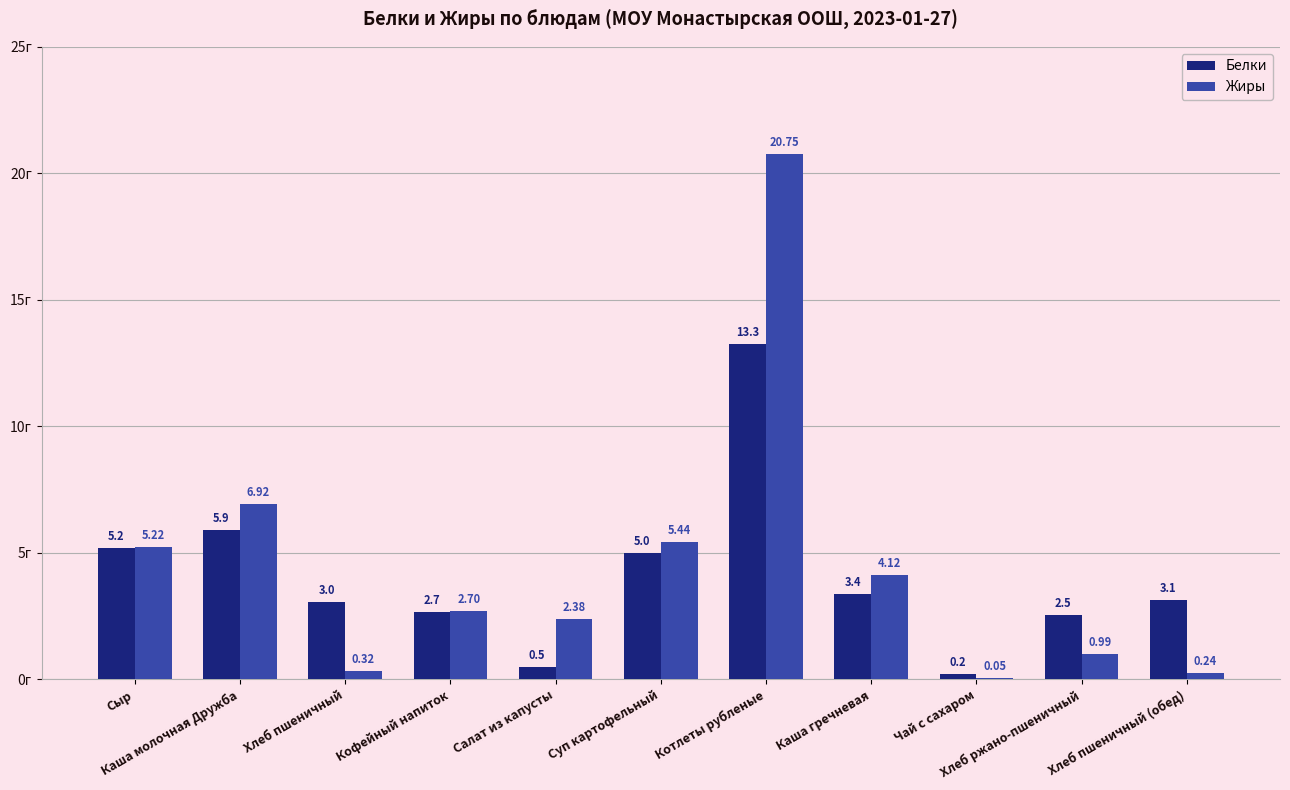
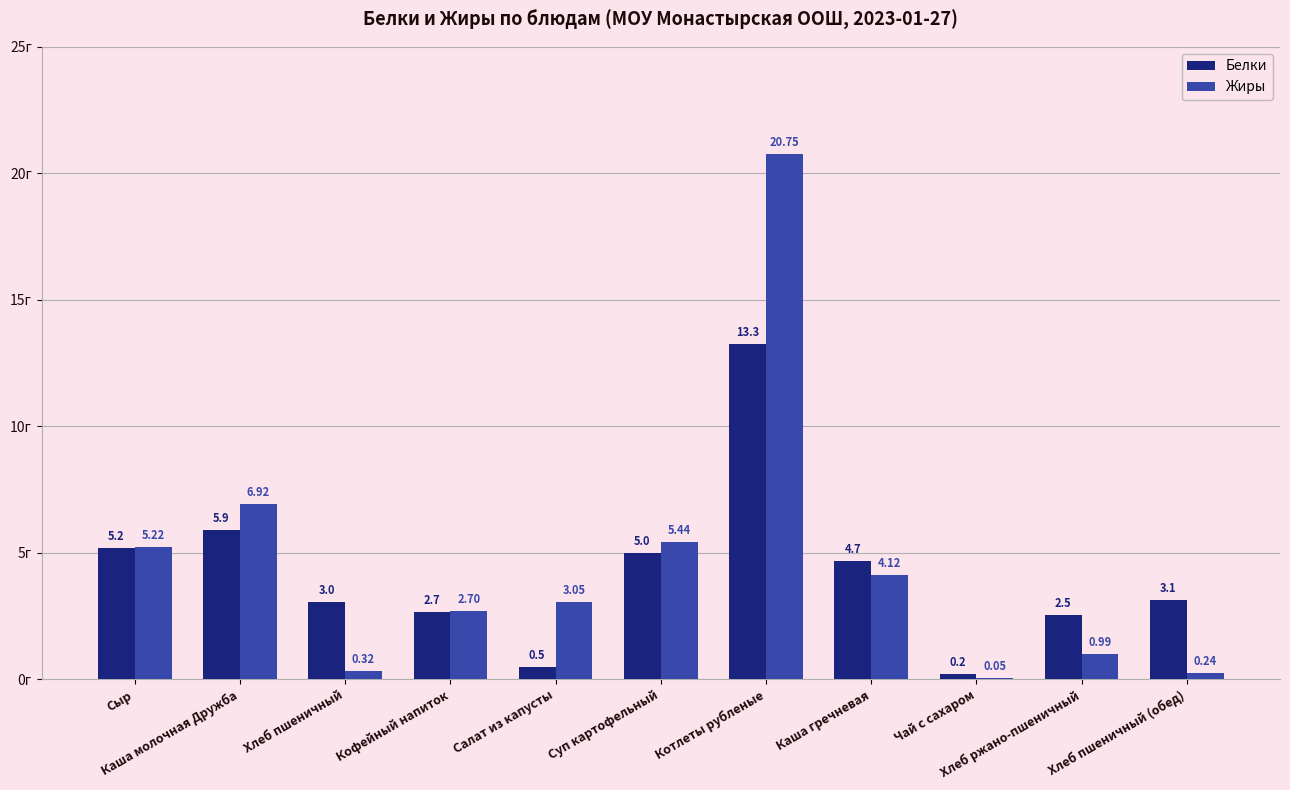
  {
    "Белки": {
      "Сыр": 5.2,
      "Каша молочная Дружба": 5.9,
      "Хлеб пшеничный": 3.0,
      "Кофейный напиток": 2.7,
      "Салат из капусты": 0.5,
      "Суп картофельный": 5.0,
      "Котлеты рубленые": 13.3,
-     "Каша гречневая": 3.4,
+     "Каша гречневая": 4.7,
      "Чай с сахаром": 0.2,
      "Хлеб ржано-пшеничный": 2.5,
      "Хлеб пшеничный (обед)": 3.1
    },
    "Жиры": {
      "Сыр": 5.22,
      "Каша молочная Дружба": 6.92,
      "Хлеб пшеничный": 0.32,
      "Кофейный напиток": 2.70,
-     "Салат из капусты": 2.38,
+     "Салат из капусты": 3.05,
      "Суп картофельный": 5.44,
      "Котлеты рубленые": 20.75,
      "Каша гречневая": 4.12,
      "Чай с сахаром": 0.05,
      "Хлеб ржано-пшеничный": 0.99,
      "Хлеб пшеничный (обед)": 0.24
    }
  }
